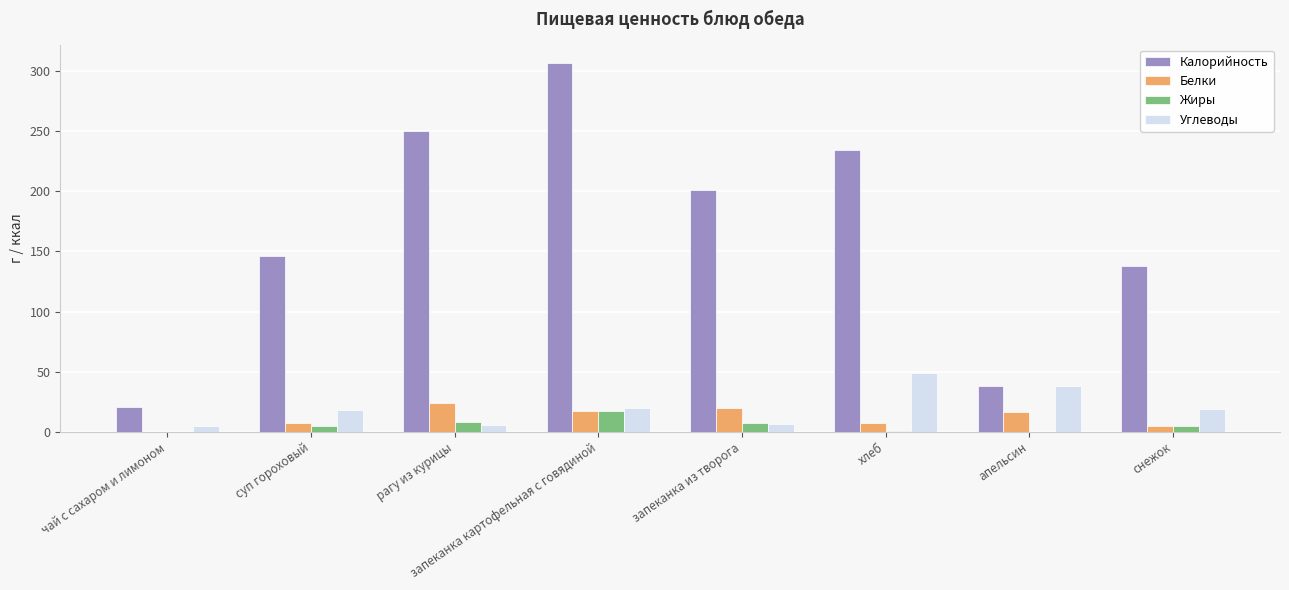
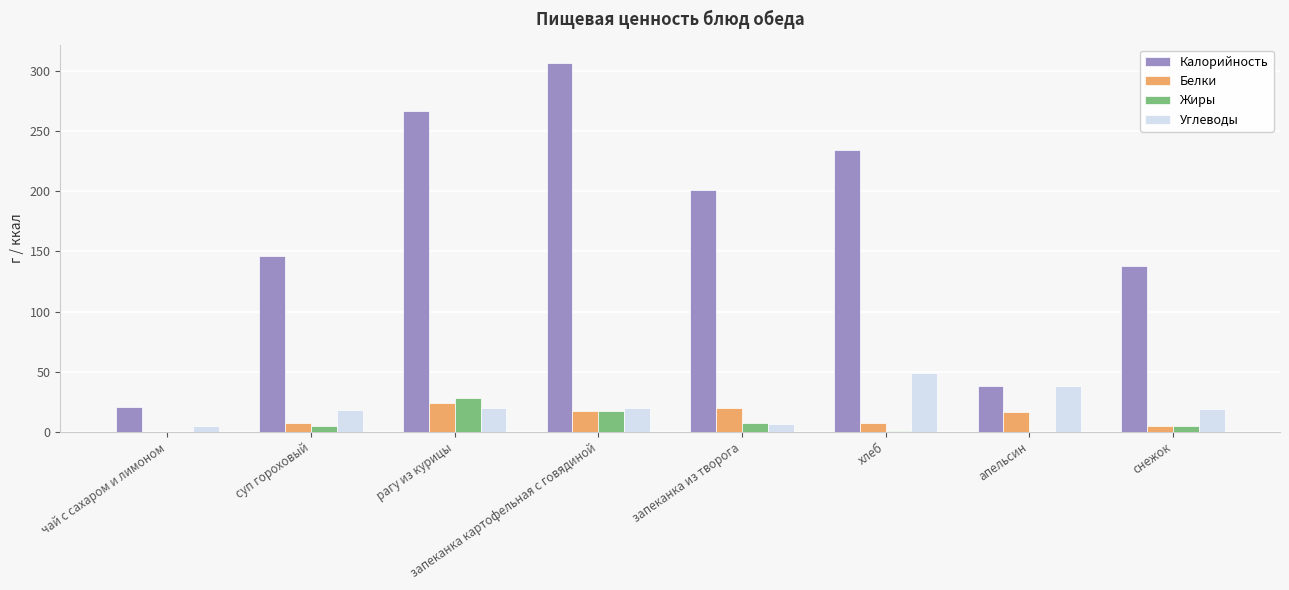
  {
    "Калорийность": {
      "чай с сахаром и лимоном": 21,
      "суп гороховый": 147,
-     "рагу из курицы": 250,
+     "рагу из курицы": 267,
      "запеканка картофельная с говядиной": 307,
      "запеканка из творога": 201,
      "хлеб": 234,
      "апельсин": 38,
      "снежок": 138
    },
    "Белки": {
      "суп гороховый": 7,
      "рагу из курицы": 24,
      "запеканка картофельная с говядиной": 18,
      "запеканка из творога": 20,
      "хлеб": 8,
      "апельсин": 16,
      "снежок": 5
    },
    "Жиры": {
      "чай с сахаром и лимоном": 0,
      "суп гороховый": 5,
-     "рагу из курицы": 8,
+     "рагу из курицы": 28,
      "запеканка картофельная с говядиной": 17,
      "запеканка из творога": 7,
      "снежок": 5
    },
    "Углеводы": {
      "чай с сахаром и лимоном": 5,
      "суп гороховый": 18,
-     "рагу из курицы": 6,
+     "рагу из курицы": 20,
      "запеканка картофельная с говядиной": 20,
      "запеканка из творога": 6,
      "хлеб": 49,
      "апельсин": 38,
      "снежок": 19
    }
  }
